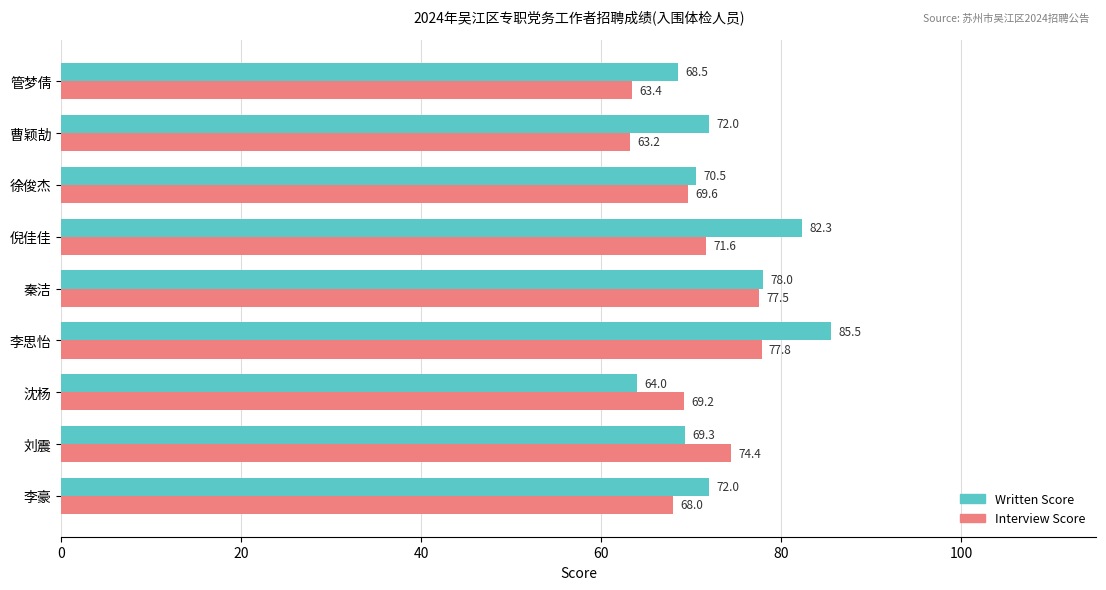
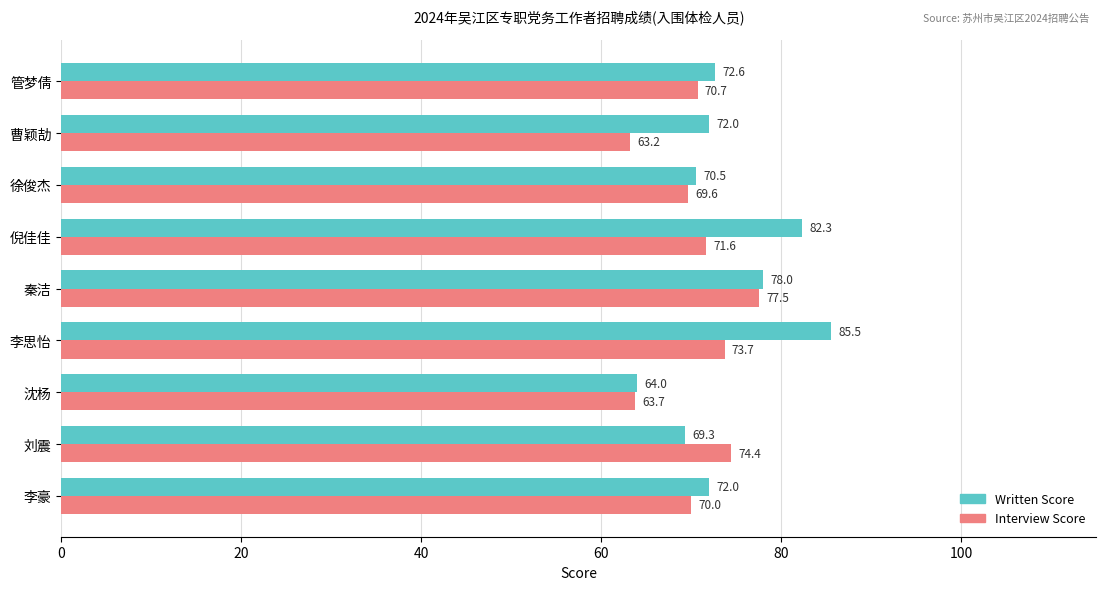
  {
    "Written Score": {
-     "管梦倩": 68.5,
+     "管梦倩": 72.6,
      "曹颖劼": 72.0,
      "徐俊杰": 70.5,
      "倪佳佳": 82.3,
      "秦洁": 78.0,
      "李思怡": 85.5,
      "沈杨": 64.0,
      "刘震": 69.3,
      "李豪": 72.0
    },
    "Interview Score": {
-     "管梦倩": 63.4,
+     "管梦倩": 70.7,
      "曹颖劼": 63.2,
      "徐俊杰": 69.6,
      "倪佳佳": 71.6,
      "秦洁": 77.5,
-     "李思怡": 77.8,
-     "沈杨": 69.2,
+     "李思怡": 73.7,
+     "沈杨": 63.7,
      "刘震": 74.4,
-     "李豪": 68.0
+     "李豪": 70.0
    }
  }
